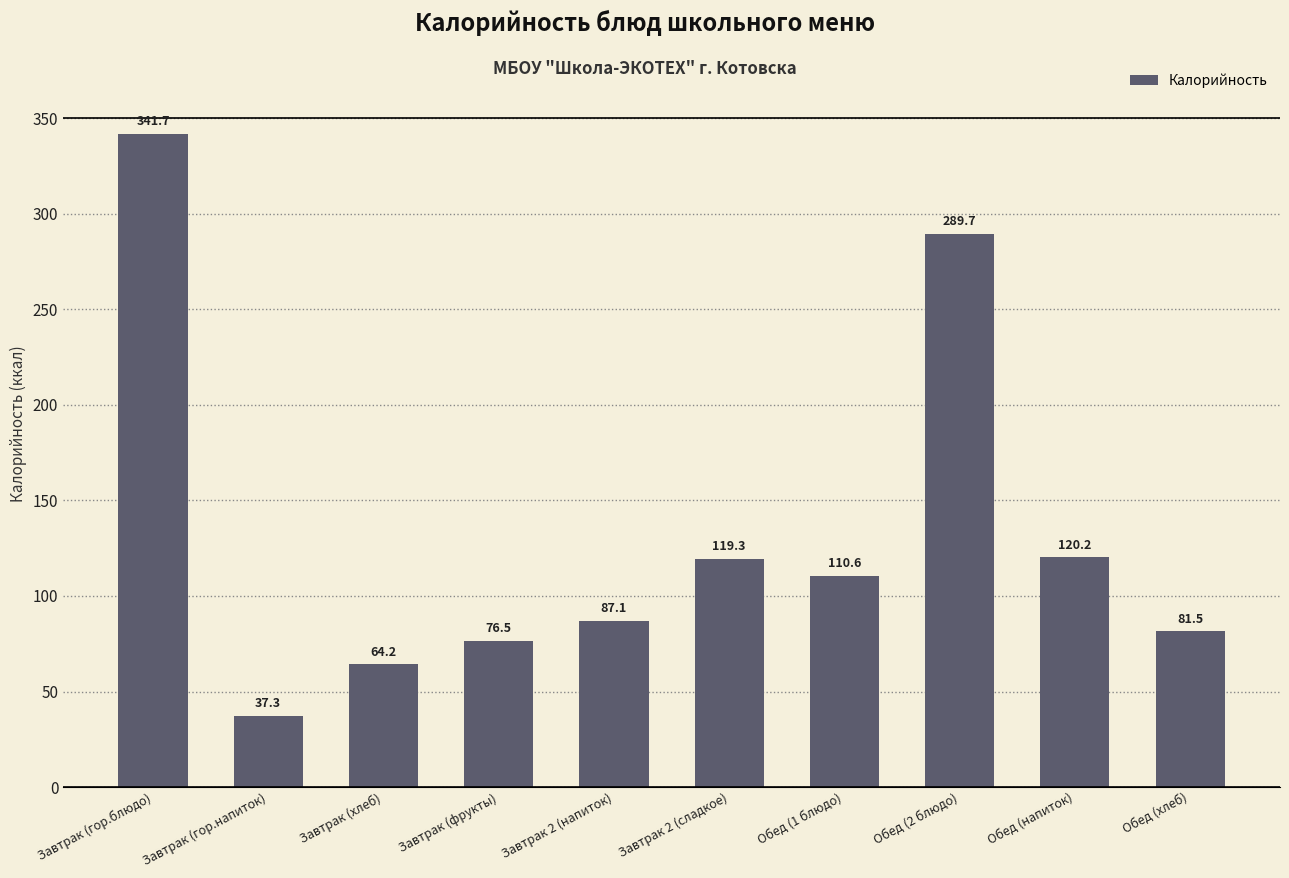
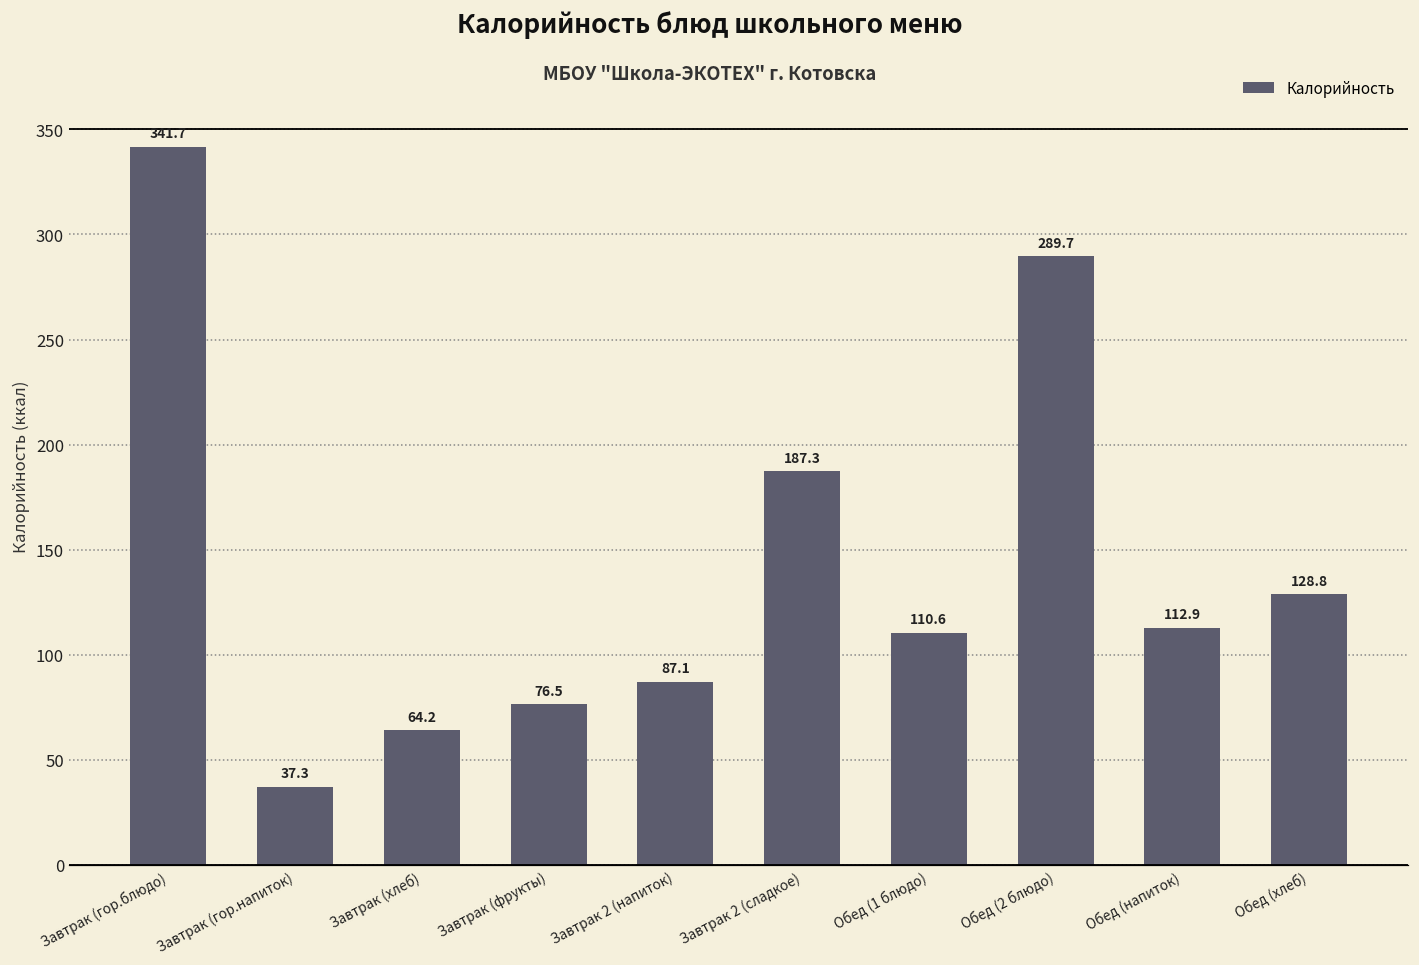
  {
    "Завтрак (гор.блюдо)": 341.7,
    "Завтрак (гор.напиток)": 37.3,
    "Завтрак (хлеб)": 64.2,
    "Завтрак (фрукты)": 76.5,
    "Завтрак 2 (напиток)": 87.1,
-   "Завтрак 2 (сладкое)": 119.3,
+   "Завтрак 2 (сладкое)": 187.3,
    "Обед (1 блюдо)": 110.6,
    "Обед (2 блюдо)": 289.7,
-   "Обед (напиток)": 120.2,
-   "Обед (хлеб)": 81.5
+   "Обед (напиток)": 112.9,
+   "Обед (хлеб)": 128.8
  }
